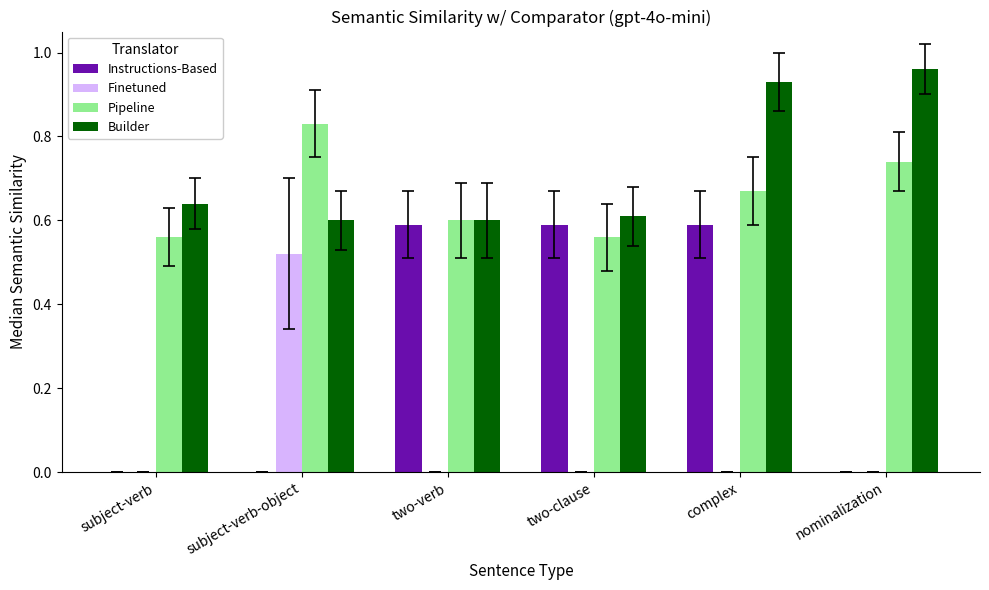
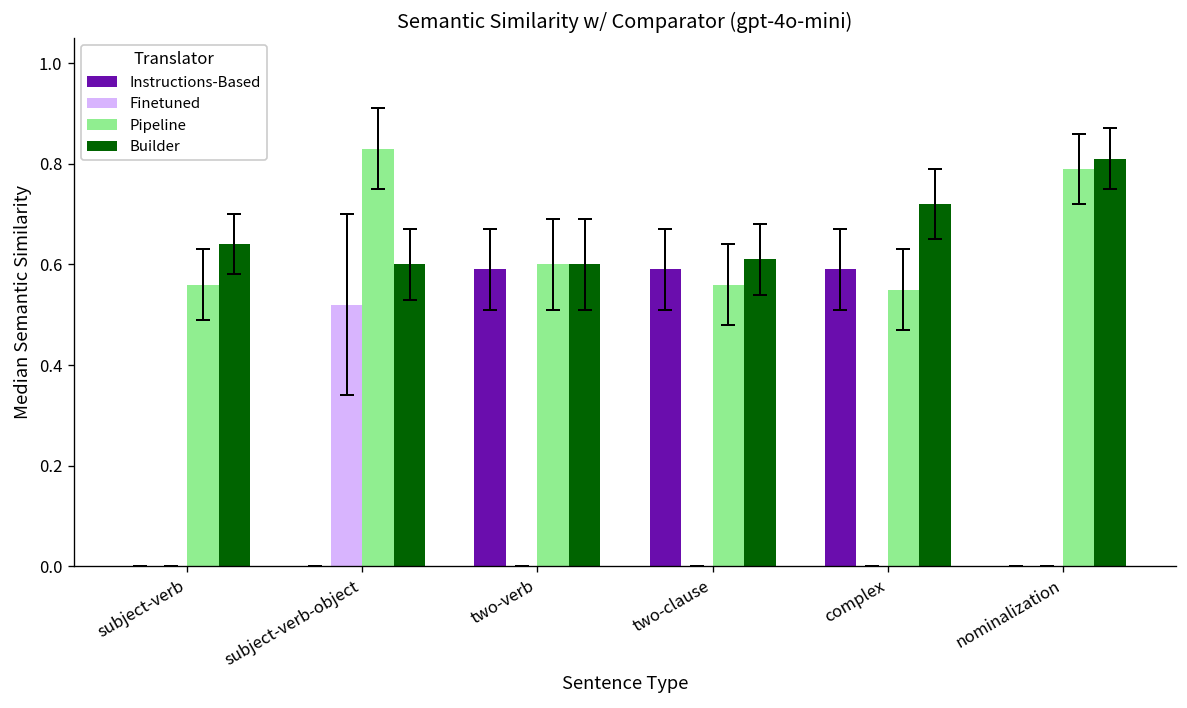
  {
    "Instructions-Based": {
      "subject-verb": 0.00,
      "subject-verb-object": 0.00,
      "two-verb": 0.59,
      "two-clause": 0.59,
      "complex": 0.59,
      "nominalization": 0.00
    },
    "Finetuned": {
      "subject-verb": 0.00,
      "subject-verb-object": 0.52,
      "two-verb": 0.00,
      "two-clause": 0.00,
      "complex": 0.00,
      "nominalization": 0.00
    },
    "Pipeline": {
      "subject-verb": 0.56,
      "subject-verb-object": 0.83,
      "two-verb": 0.60,
      "two-clause": 0.56,
-     "complex": 0.67,
-     "nominalization": 0.74
+     "complex": 0.55,
+     "nominalization": 0.79
    },
    "Builder": {
      "subject-verb": 0.64,
      "subject-verb-object": 0.60,
      "two-verb": 0.60,
      "two-clause": 0.61,
-     "complex": 0.93,
-     "nominalization": 0.96
+     "complex": 0.72,
+     "nominalization": 0.81
    }
  }
